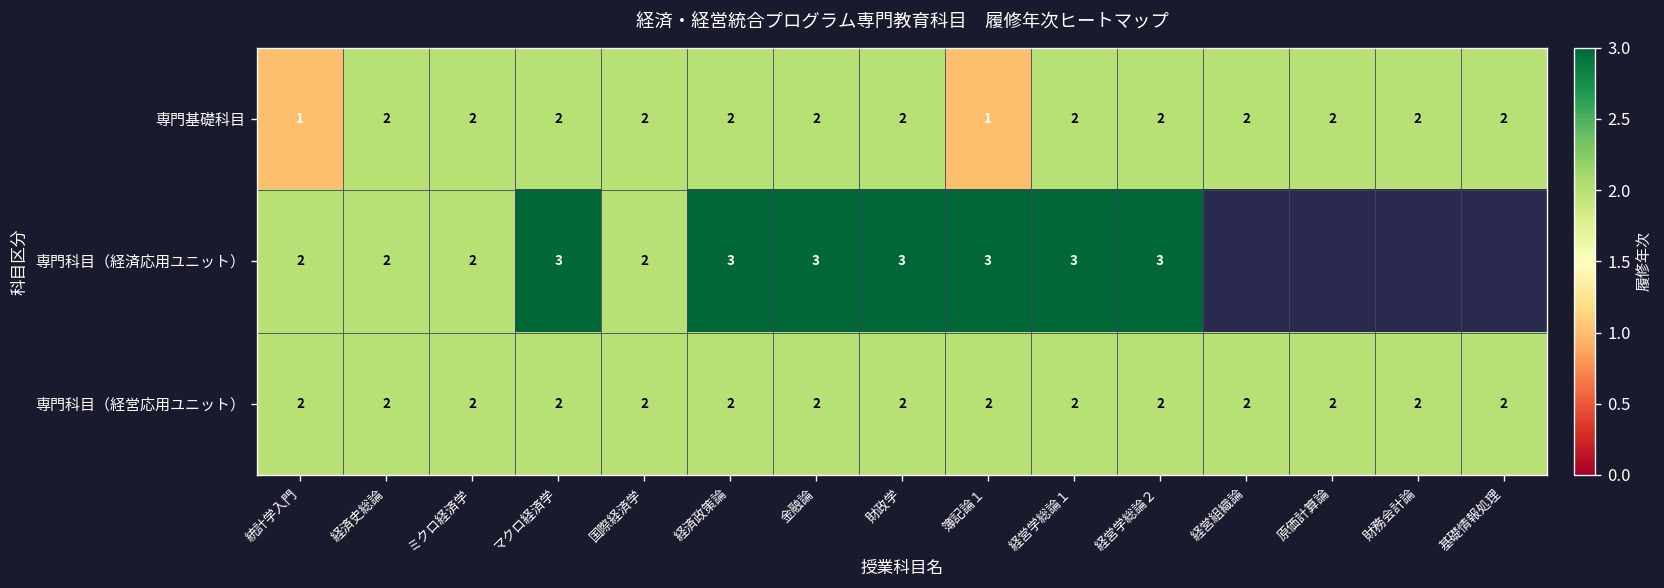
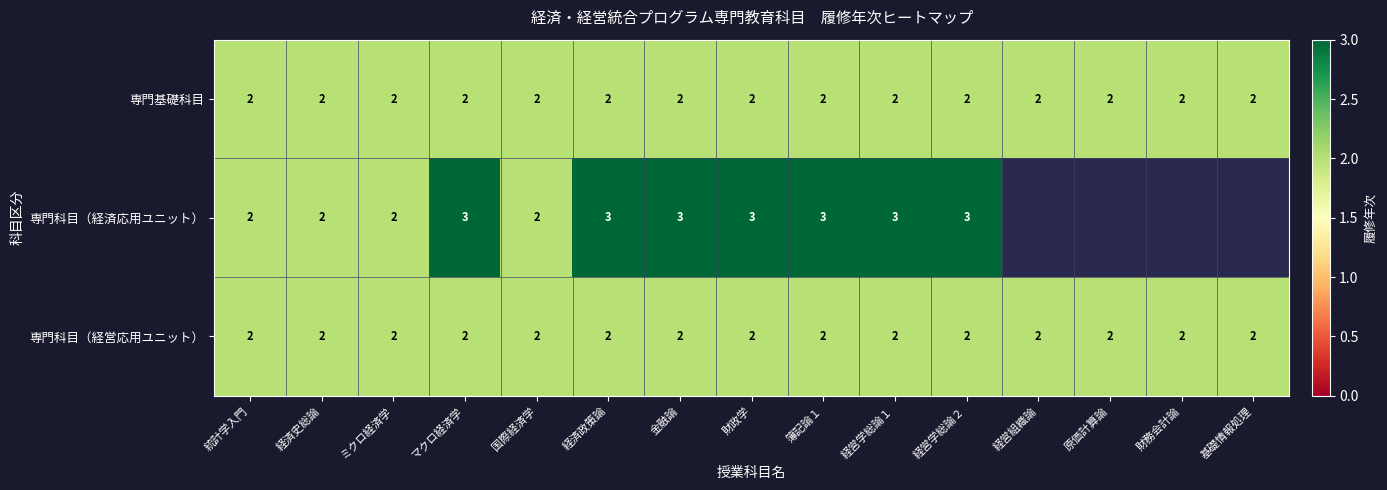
  {
    "専門基礎科目": {
-     "統計学入門": 1,
+     "統計学入門": 2,
      "経済史総論": 2,
      "ミクロ経済学": 2,
      "マクロ経済学": 2,
      "国際経済学": 2,
      "経済政策論": 2,
      "金融論": 2,
      "財政学": 2,
-     "簿記論１": 1,
+     "簿記論１": 2,
      "経営学総論１": 2,
      "経営学総論２": 2,
      "経営組織論": 2,
      "原価計算論": 2,
      "財務会計論": 2,
      "基礎情報処理": 2
    },
    "専門科目（経済応用ユニット）": {
      "統計学入門": 2,
      "経済史総論": 2,
      "ミクロ経済学": 2,
      "マクロ経済学": 3,
      "国際経済学": 2,
      "経済政策論": 3,
      "金融論": 3,
      "財政学": 3,
      "簿記論１": 3,
      "経営学総論１": 3,
      "経営学総論２": 3
    },
    "専門科目（経営応用ユニット）": {
      "統計学入門": 2,
      "経済史総論": 2,
      "ミクロ経済学": 2,
      "マクロ経済学": 2,
      "国際経済学": 2,
      "経済政策論": 2,
      "金融論": 2,
      "財政学": 2,
      "簿記論１": 2,
      "経営学総論１": 2,
      "経営学総論２": 2,
      "経営組織論": 2,
      "原価計算論": 2,
      "財務会計論": 2,
      "基礎情報処理": 2
    }
  }
